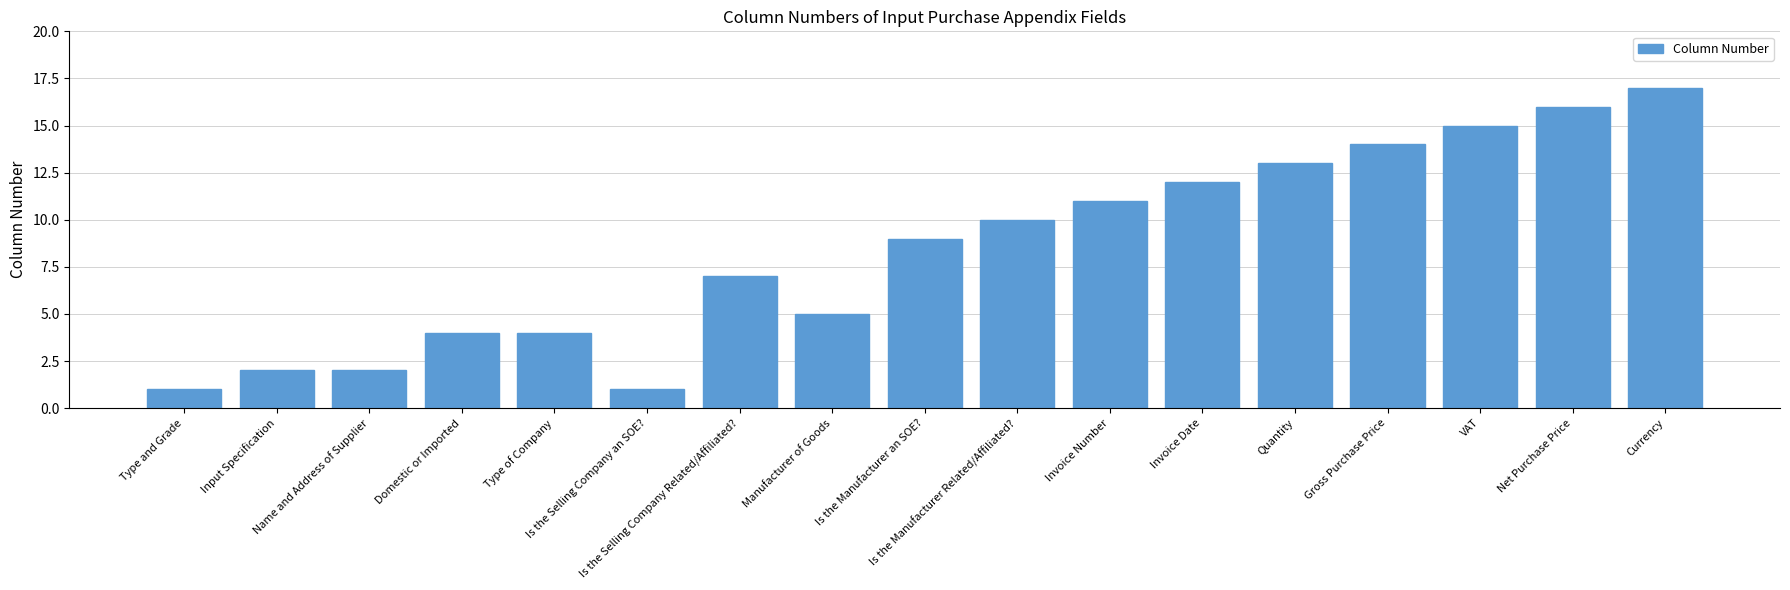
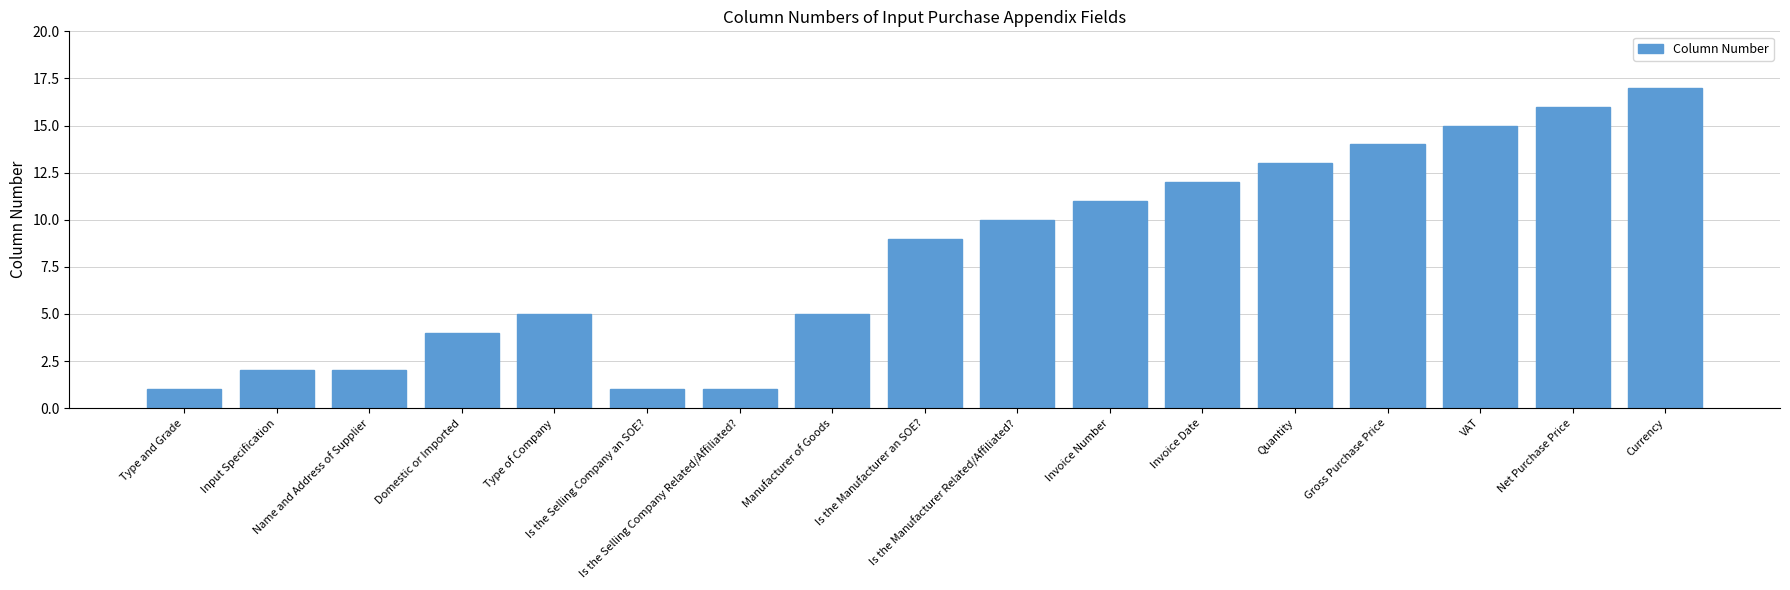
  {
    "Type and Grade": 1,
    "Input Specification": 2,
    "Name and Address of Supplier": 2,
    "Domestic or Imported": 4,
-   "Type of Company": 4,
+   "Type of Company": 5,
    "Is the Selling Company an SOE?": 1,
-   "Is the Selling Company Related/Affiliated?": 7,
+   "Is the Selling Company Related/Affiliated?": 1,
    "Manufacturer of Goods": 5,
    "Is the Manufacturer an SOE?": 9,
    "Is the Manufacturer Related/Affiliated?": 10,
    "Invoice Number": 11,
    "Invoice Date": 12,
    "Quantity": 13,
    "Gross Purchase Price": 14,
    "VAT": 15,
    "Net Purchase Price": 16,
    "Currency": 17
  }
